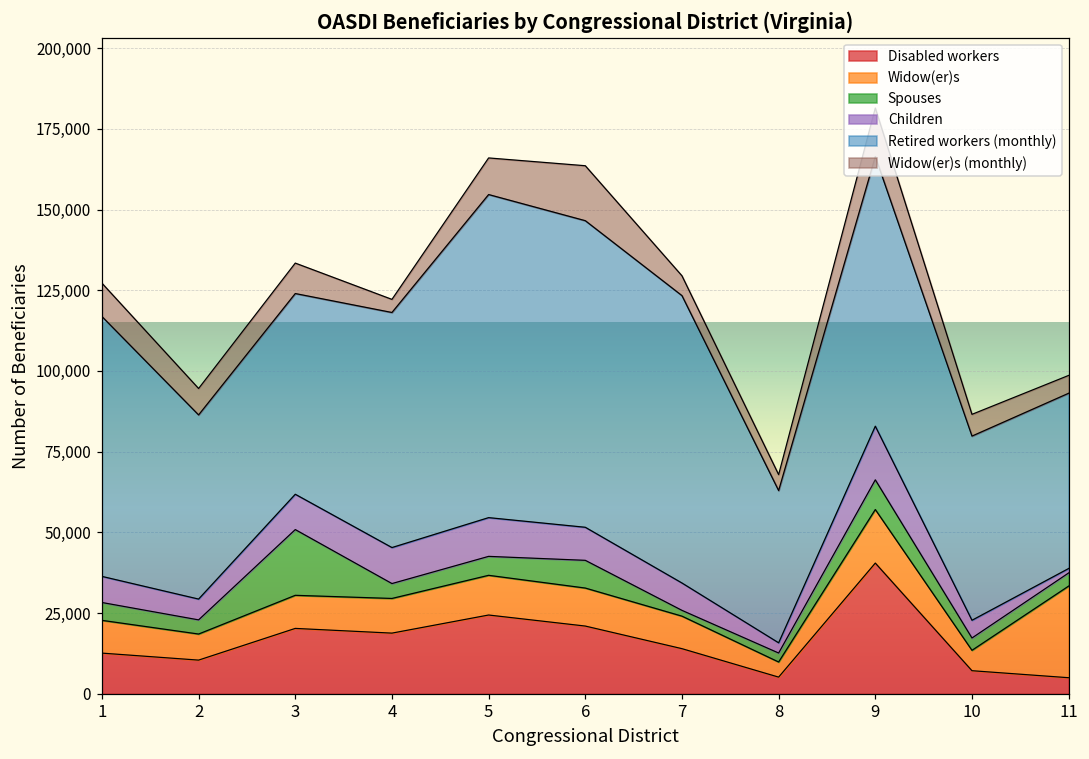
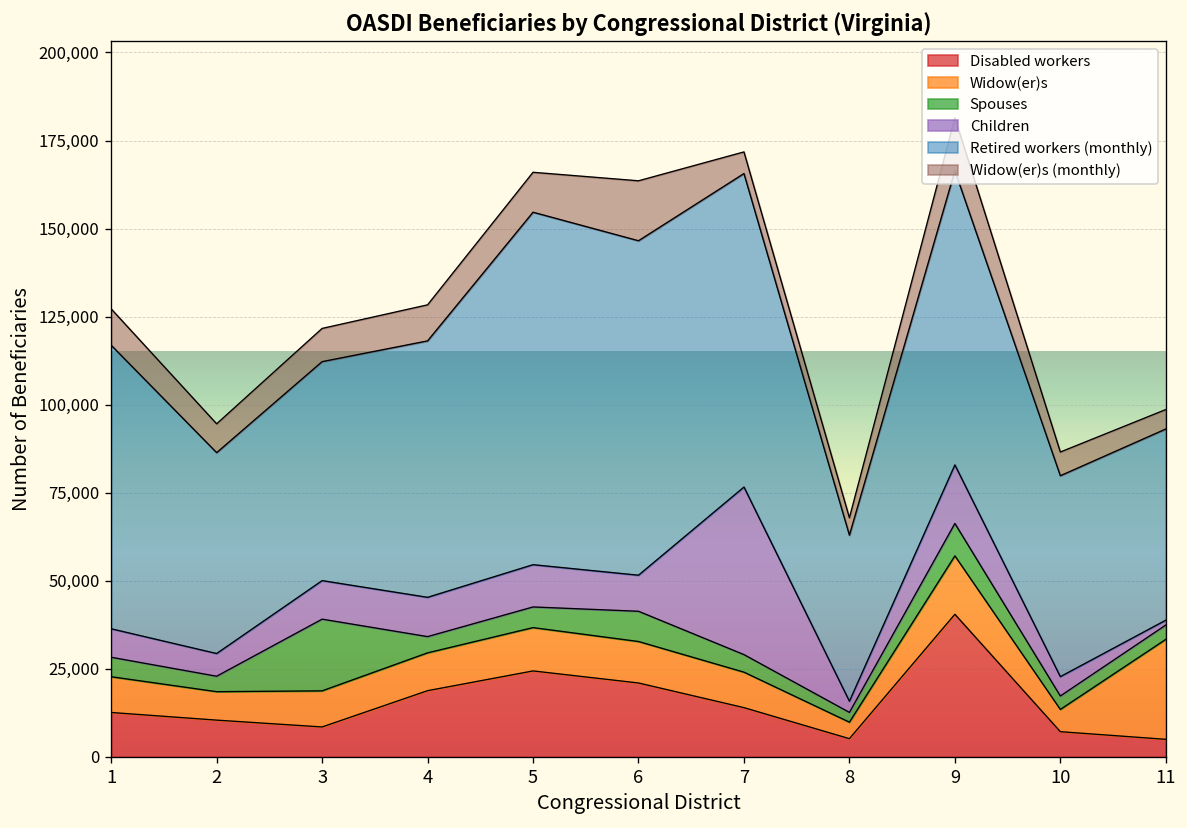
  {
    "Disabled workers": {
      "1": "13,000",
      "2": "10,000",
-     "3": "20,000",
+     "3": "8,000",
      "4": "19,000",
      "5": "24,000",
      "6": "21,000",
      "7": "14,000",
      "8": "5,000",
      "9": "40,000",
      "10": "7,000",
      "11": "5,000"
    },
    "Widow(er)s": {
      "1": "10,000",
      "2": "8,000",
      "3": "10,000",
      "4": "11,000",
      "5": "12,000",
      "6": "12,000",
      "7": "10,000",
      "8": "5,000",
      "9": "17,000",
      "10": "6,000",
      "11": "28,000"
    },
    "Spouses": {
      "1": "6,000",
      "2": "4,000",
      "3": "20,000",
      "4": "5,000",
      "5": "6,000",
      "6": "9,000",
-     "7": "2,000",
+     "7": "5,000",
      "8": "3,000",
      "9": "9,000",
      "10": "4,000",
      "11": "4,000"
    },
    "Children": {
      "1": "8,000",
      "2": "6,000",
      "3": "11,000",
      "4": "11,000",
      "5": "12,000",
      "6": "10,000",
-     "7": "8,000",
+     "7": "48,000",
      "8": "3,000",
      "9": "17,000",
      "10": "5,000",
      "11": "1,000"
    },
    "Retired workers (monthly)": {
      "1": "81,000",
      "2": "57,000",
      "3": "62,000",
      "4": "73,000",
      "5": "100,000",
      "6": "95,000",
      "7": "89,000",
      "8": "47,000",
      "10": "57,000",
      "11": "54,000"
    },
    "Widow(er)s (monthly)": {
      "1": "10,000",
      "2": "8,000",
      "3": "9,000",
-     "4": "4,000",
+     "4": "10,000",
      "5": "11,000",
      "6": "17,000",
      "7": "6,000",
      "8": "5,000",
      "10": "7,000",
      "11": "6,000"
    }
  }
